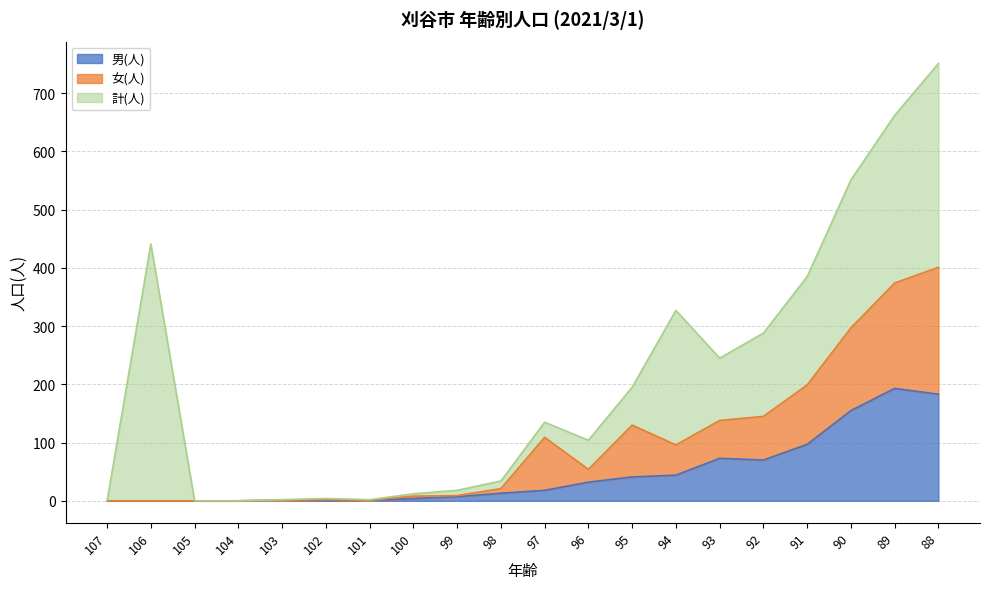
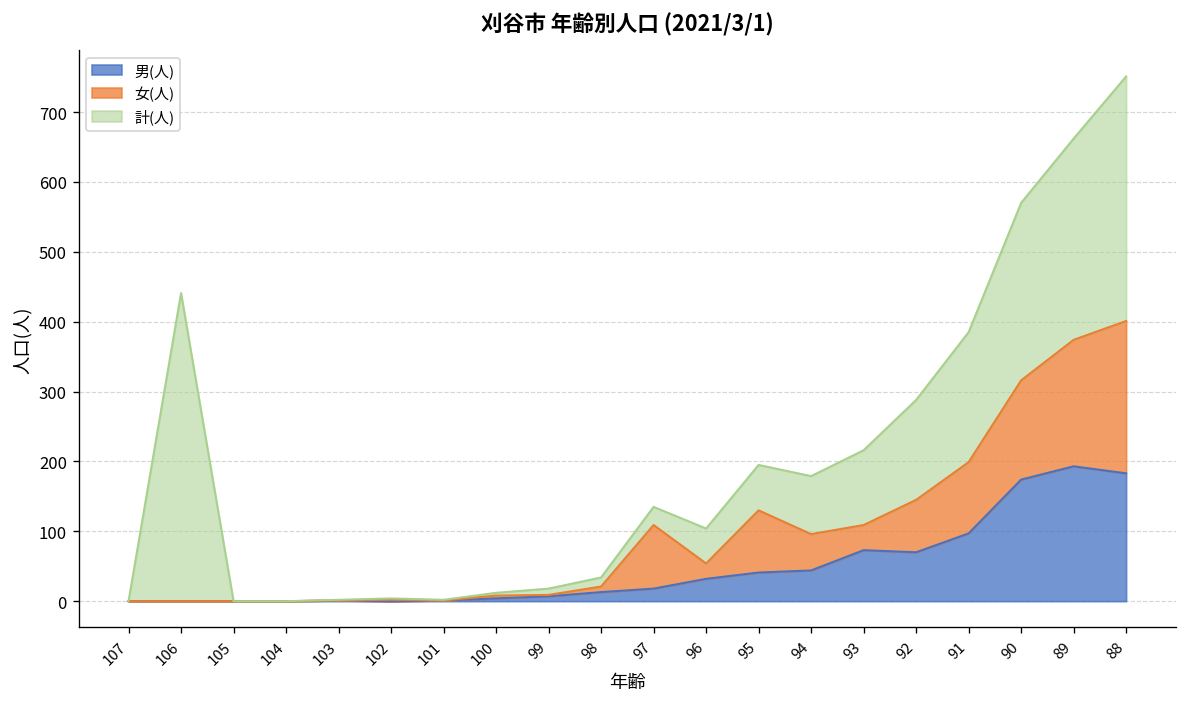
  {
    "男(人)": {
      "98": 10,
      "97": 20,
      "96": 30,
      "95": 40,
      "94": 40,
      "93": 70,
      "92": 70,
      "91": 100,
-     "90": 160,
+     "90": 170,
      "89": 190,
      "88": 180
    },
    "女(人)": {
      "98": 10,
      "97": 90,
      "96": 20,
      "95": 90,
      "94": 50,
-     "93": 70,
+     "93": 40,
      "92": 80,
      "91": 100,
      "90": 140,
      "89": 180,
      "88": 220
    },
    "計(人)": {
      "106": 440,
      "99": 10,
      "98": 10,
      "97": 30,
      "96": 50,
      "95": 70,
-     "94": 230,
+     "94": 80,
      "93": 110,
      "92": 140,
      "91": 190,
      "90": 250,
      "89": 290,
      "88": 350
    }
  }
